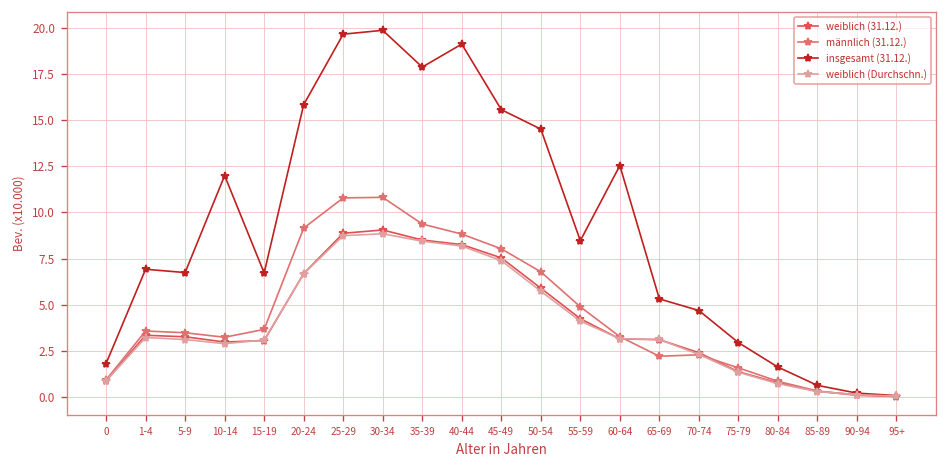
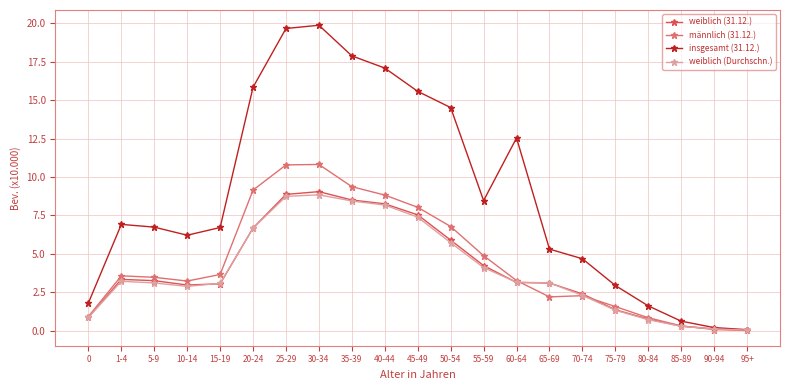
  {
    "insgesamt (31.12.)": {
      "0": 1.8,
      "1-4": 6.9,
      "5-9": 6.7,
-     "10-14": 12.0,
+     "10-14": 6.2,
      "15-19": 6.7,
      "20-24": 15.8,
      "25-29": 19.7,
      "30-34": 19.9,
      "35-39": 17.9,
-     "40-44": 19.1,
+     "40-44": 17.1,
      "45-49": 15.6,
      "50-54": 14.5,
      "55-59": 8.5,
      "60-64": 12.5,
      "65-69": 5.3,
      "70-74": 4.7,
      "75-79": 2.9,
      "80-84": 1.6,
      "85-89": 0.6
    },
    "weiblich (Durchschn.)": {
      "30-34": 8.8,
      "50-54": 5.7
    }
  }
